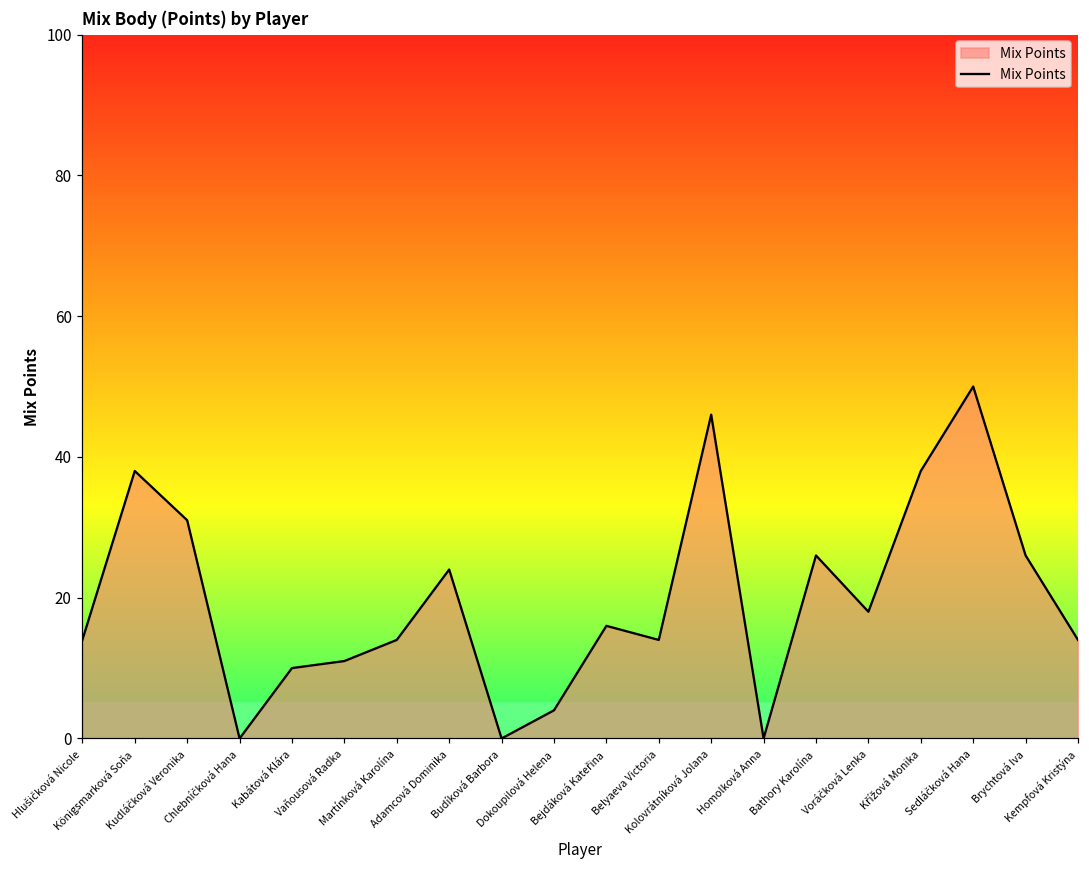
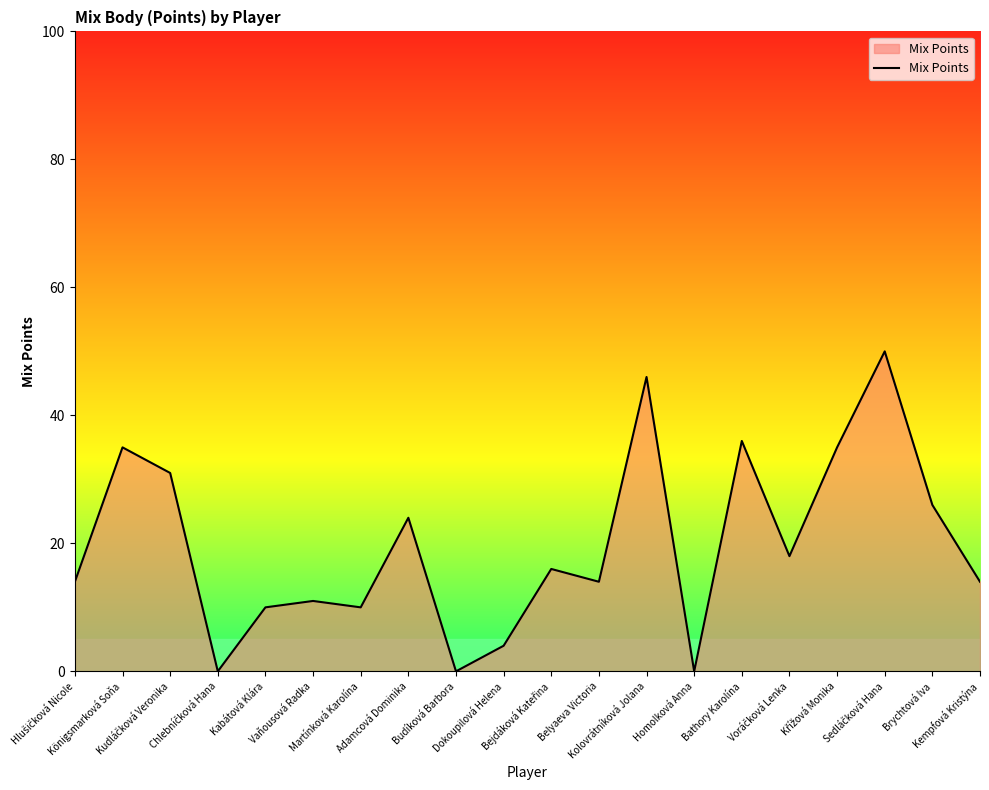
  {
    "Hlušičková Nicole": 14,
-   "Königsmarková Soňa": 38,
+   "Königsmarková Soňa": 35,
    "Kudláčková Veronika": 31,
    "Kabátová Klára": 10,
    "Vaňousová Radka": 11,
-   "Martínková Karolína": 14,
+   "Martínková Karolína": 10,
    "Adamcová Dominika": 24,
    "Bejdáková Kateřina": 16,
    "Belyaeva Victoria": 14,
    "Kolovrátníková Jolana": 46,
-   "Bathory Karolína": 26,
+   "Bathory Karolína": 36,
    "Voráčková Lenka": 18,
-   "Křížová Monika": 38,
+   "Křížová Monika": 35,
    "Sedláčková Hana": 50,
    "Brychtová Iva": 26,
    "Kempfová Kristýna": 14
  }
